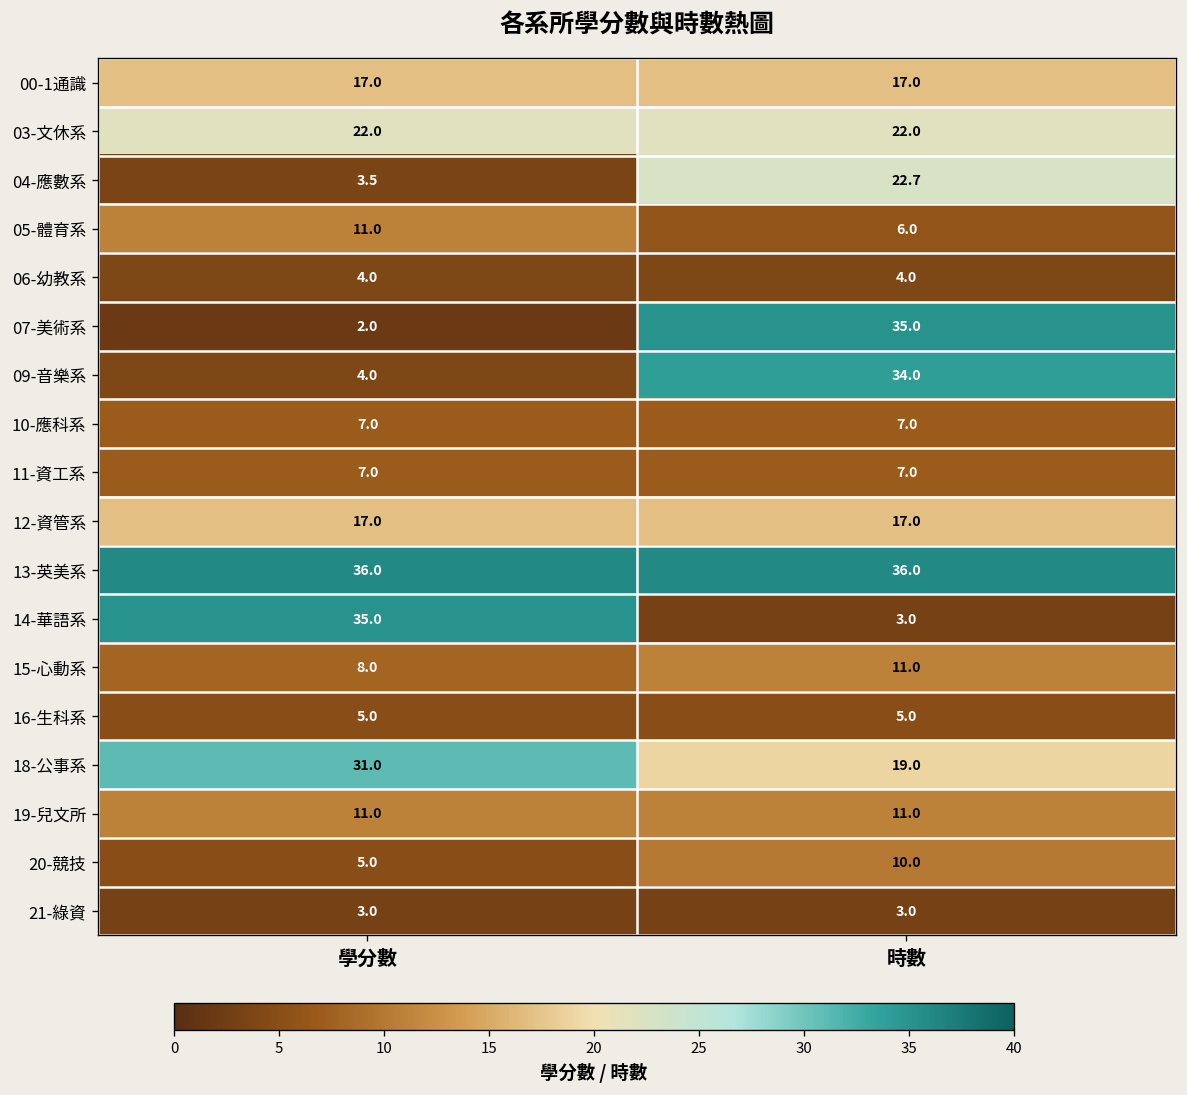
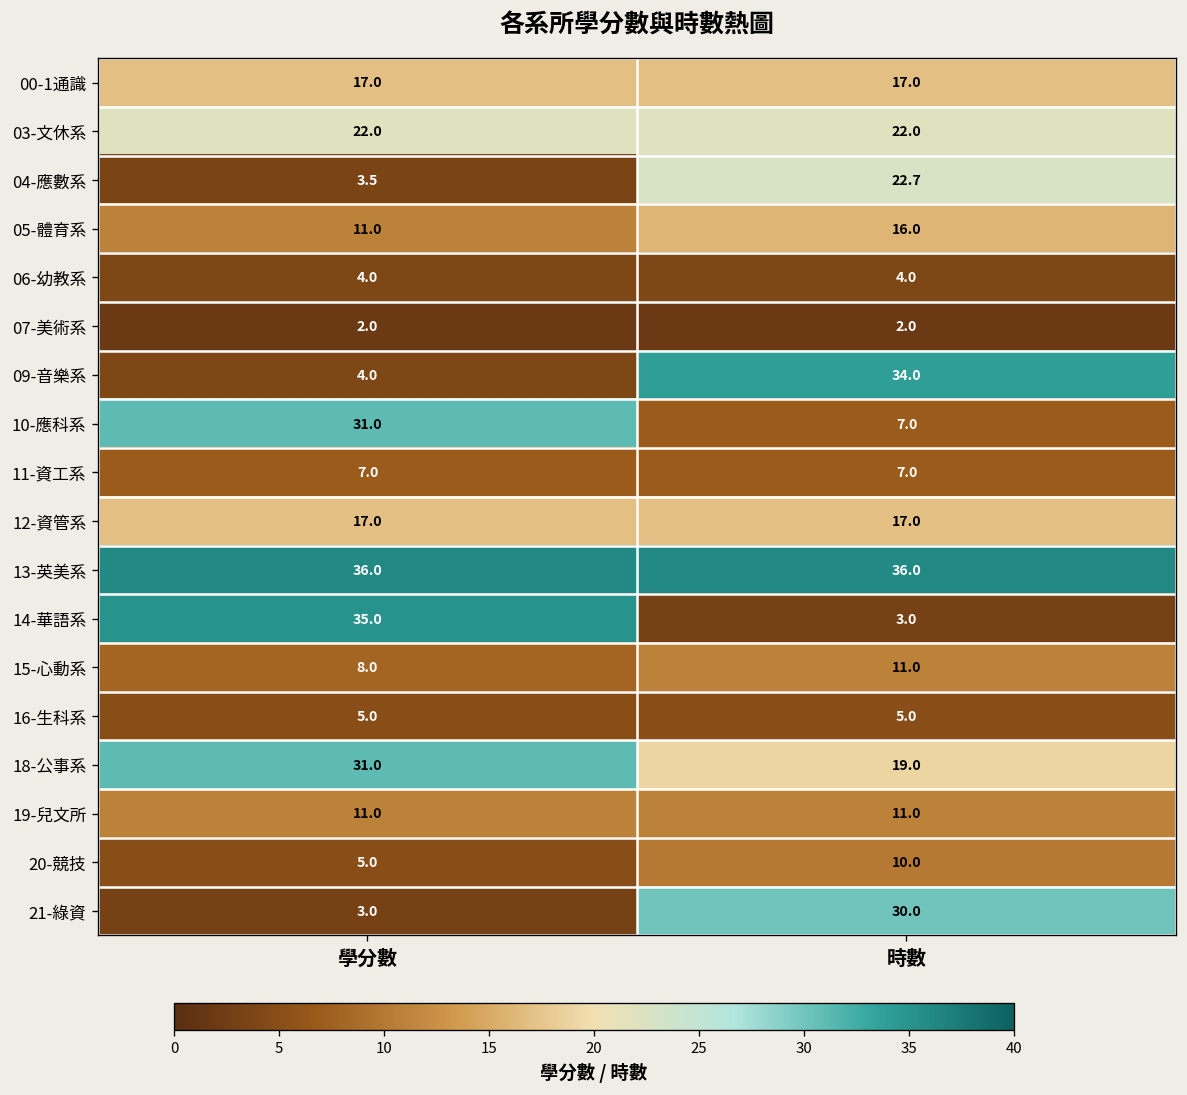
  {
    "00-1通識": {
      "學分數": 17.0,
      "時數": 17.0
    },
    "03-文休系": {
      "學分數": 22.0,
      "時數": 22.0
    },
    "04-應數系": {
      "學分數": 3.5,
      "時數": 22.7
    },
    "05-體育系": {
      "學分數": 11.0,
-     "時數": 6.0
+     "時數": 16.0
    },
    "06-幼教系": {
      "學分數": 4.0,
      "時數": 4.0
    },
    "07-美術系": {
      "學分數": 2.0,
-     "時數": 35.0
+     "時數": 2.0
    },
    "09-音樂系": {
      "學分數": 4.0,
      "時數": 34.0
    },
    "10-應科系": {
-     "學分數": 7.0,
+     "學分數": 31.0,
      "時數": 7.0
    },
    "11-資工系": {
      "學分數": 7.0,
      "時數": 7.0
    },
    "12-資管系": {
      "學分數": 17.0,
      "時數": 17.0
    },
    "13-英美系": {
      "學分數": 36.0,
      "時數": 36.0
    },
    "14-華語系": {
      "學分數": 35.0,
      "時數": 3.0
    },
    "15-心動系": {
      "學分數": 8.0,
      "時數": 11.0
    },
    "16-生科系": {
      "學分數": 5.0,
      "時數": 5.0
    },
    "18-公事系": {
      "學分數": 31.0,
      "時數": 19.0
    },
    "19-兒文所": {
      "學分數": 11.0,
      "時數": 11.0
    },
    "20-競技": {
      "學分數": 5.0,
      "時數": 10.0
    },
    "21-綠資": {
      "學分數": 3.0,
-     "時數": 3.0
+     "時數": 30.0
    }
  }
